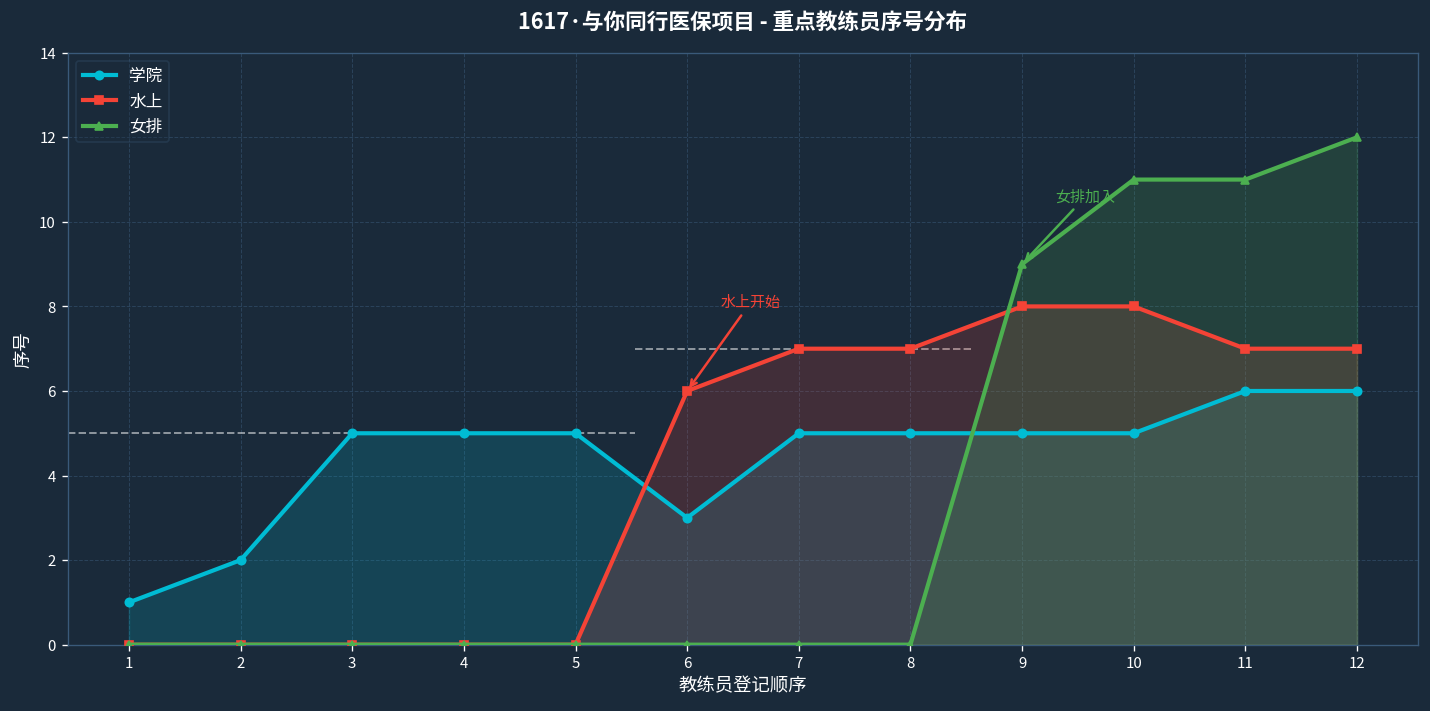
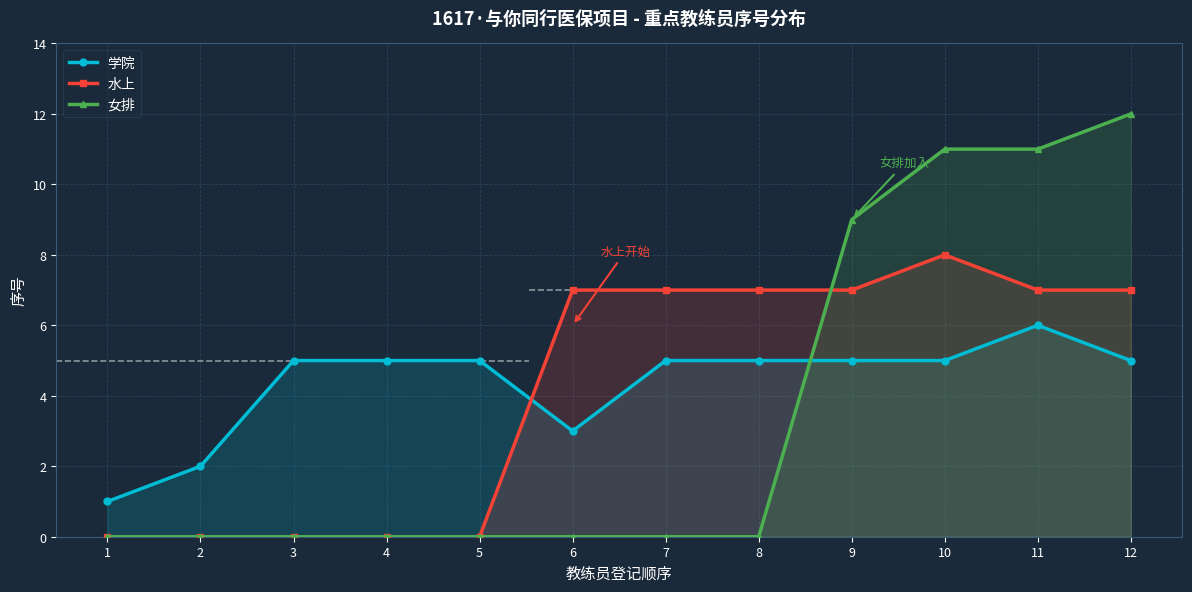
  {
    "学院": {
      "1": 1,
      "2": 2,
      "3": 5,
      "4": 5,
      "5": 5,
      "6": 3,
      "7": 5,
      "8": 5,
      "9": 5,
      "10": 5,
      "11": 6,
-     "12": 6
+     "12": 5
    },
    "水上": {
-     "6": 6,
+     "6": 7,
      "7": 7,
      "8": 7,
-     "9": 8,
+     "9": 7,
      "10": 8,
      "11": 7,
      "12": 7
    },
    "女排": {
      "6": 0,
      "7": 0,
      "8": 0,
      "9": 9,
      "10": 11,
      "11": 11,
      "12": 12
    }
  }
